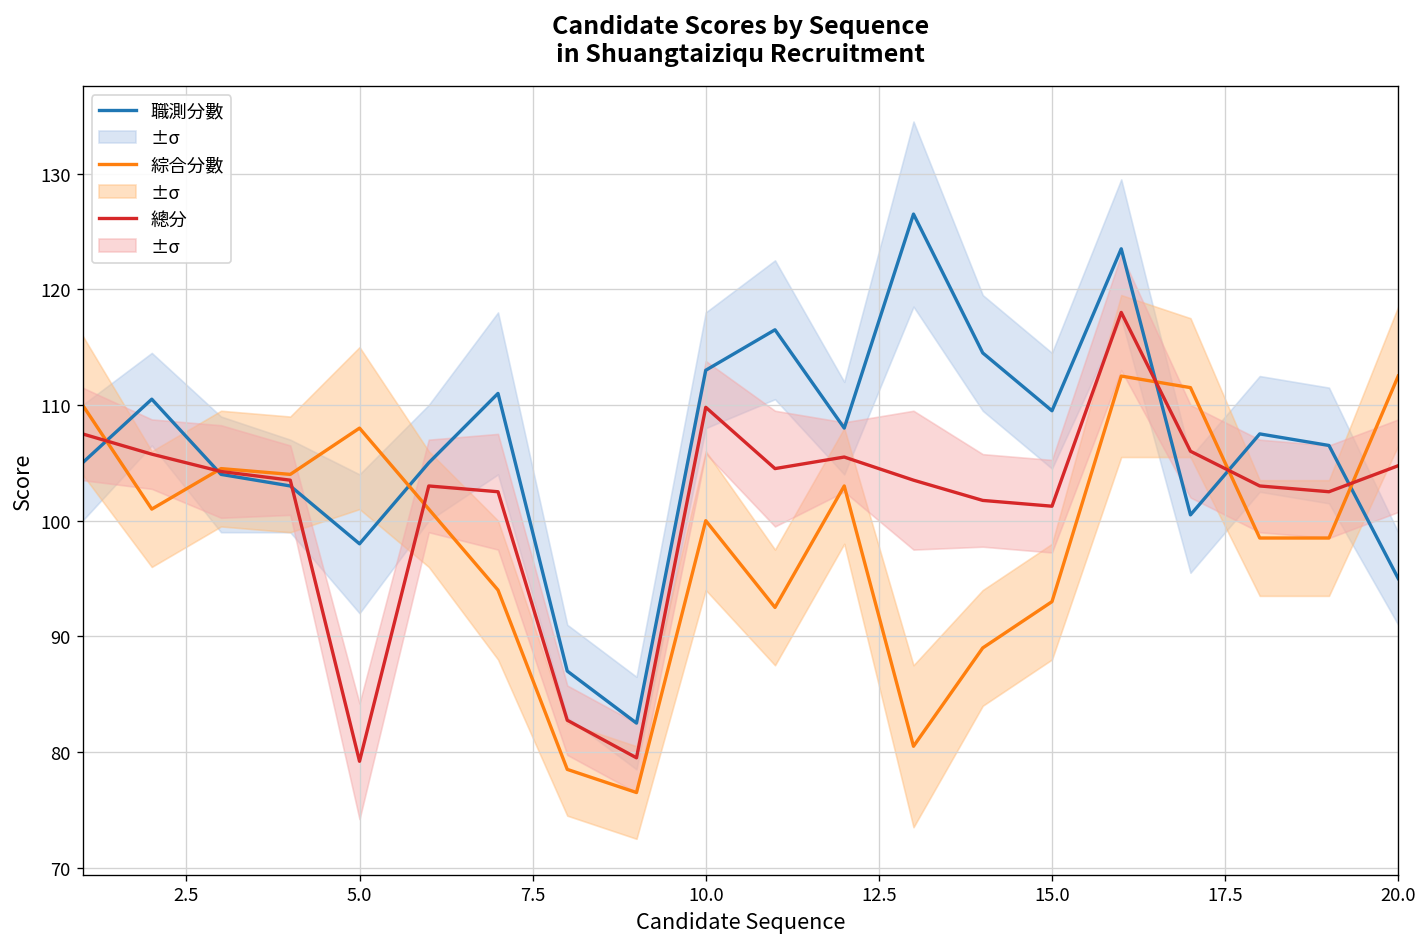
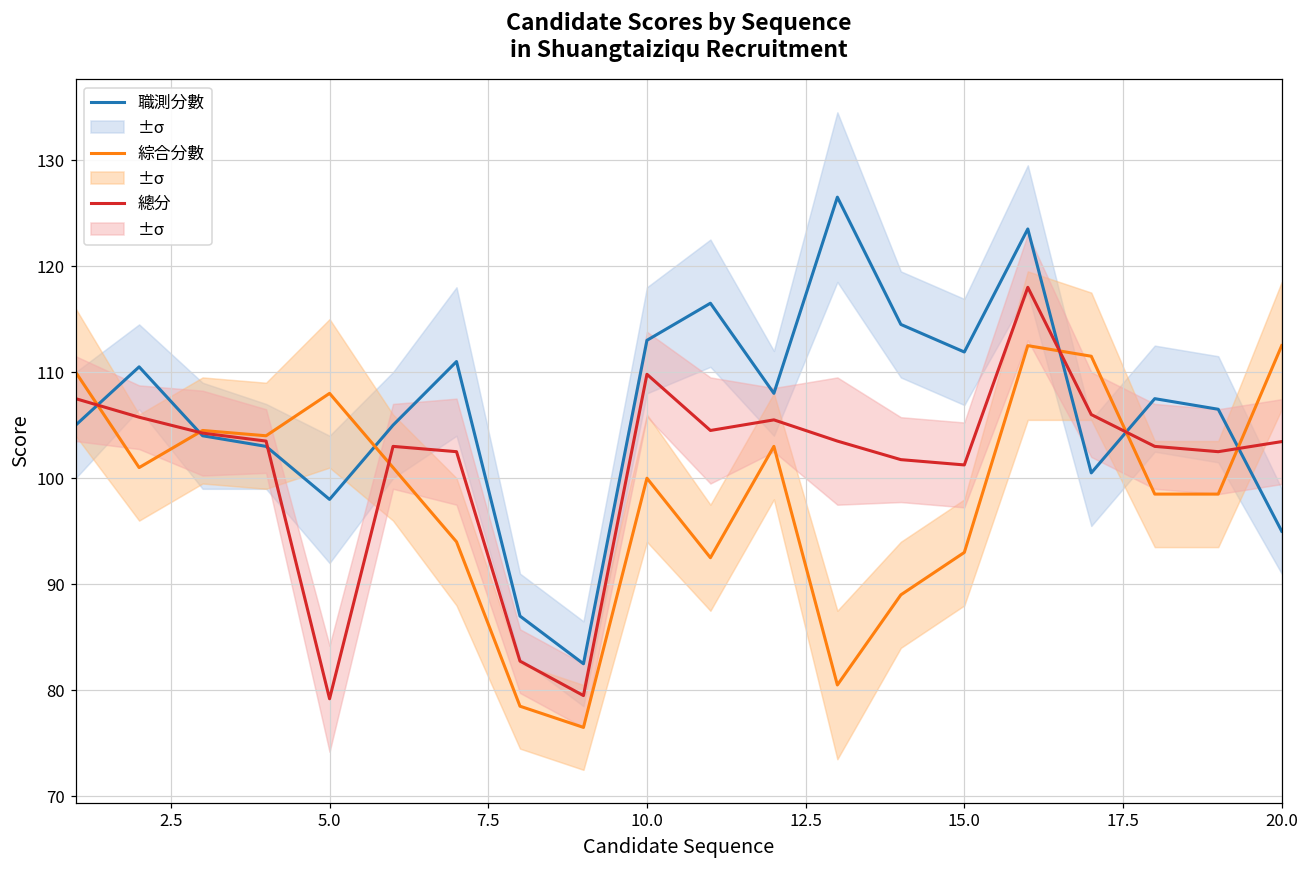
  {
    "職測分數": {
      "5.0": 98,
      "10.0": 113,
-     "15.0": 110,
+     "15.0": 112,
      "20.0": 95
    },
    "綜合分數": {
      "5.0": 108,
      "10.0": 100,
      "15.0": 93,
      "20.0": 113
    },
    "總分": {
      "5.0": 79,
      "10.0": 110,
      "15.0": 101,
-     "20.0": 105
+     "20.0": 103
    }
  }
